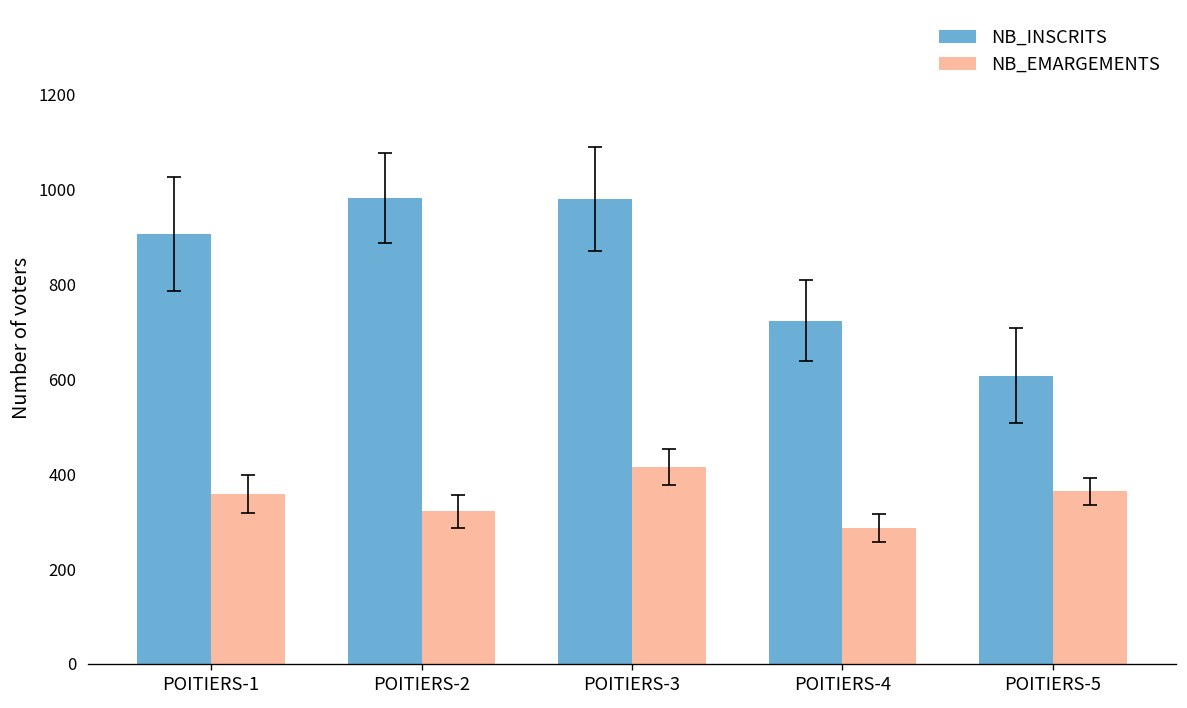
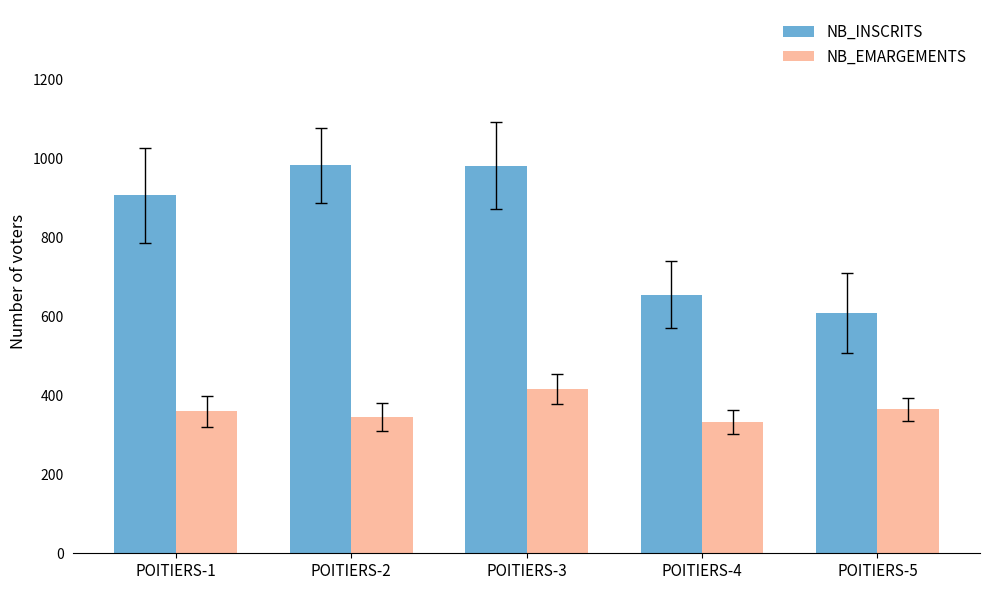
  {
    "NB_INSCRITS": {
      "POITIERS-1": 910,
      "POITIERS-2": 980,
      "POITIERS-3": 980,
-     "POITIERS-4": 720,
+     "POITIERS-4": 650,
      "POITIERS-5": 610
    },
    "NB_EMARGEMENTS": {
      "POITIERS-1": 360,
-     "POITIERS-2": 320,
+     "POITIERS-2": 350,
      "POITIERS-3": 420,
-     "POITIERS-4": 290,
+     "POITIERS-4": 330,
      "POITIERS-5": 360
    }
  }
